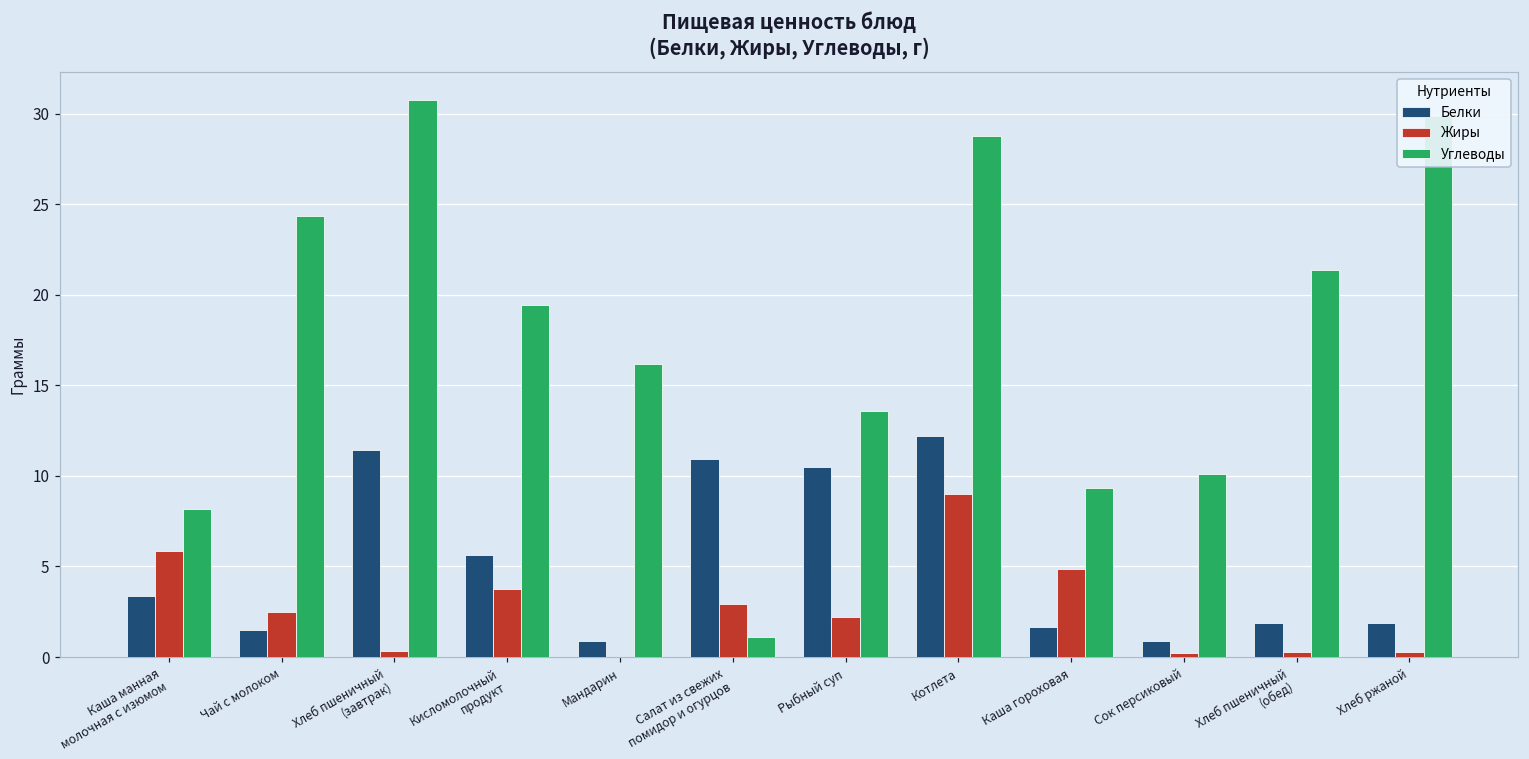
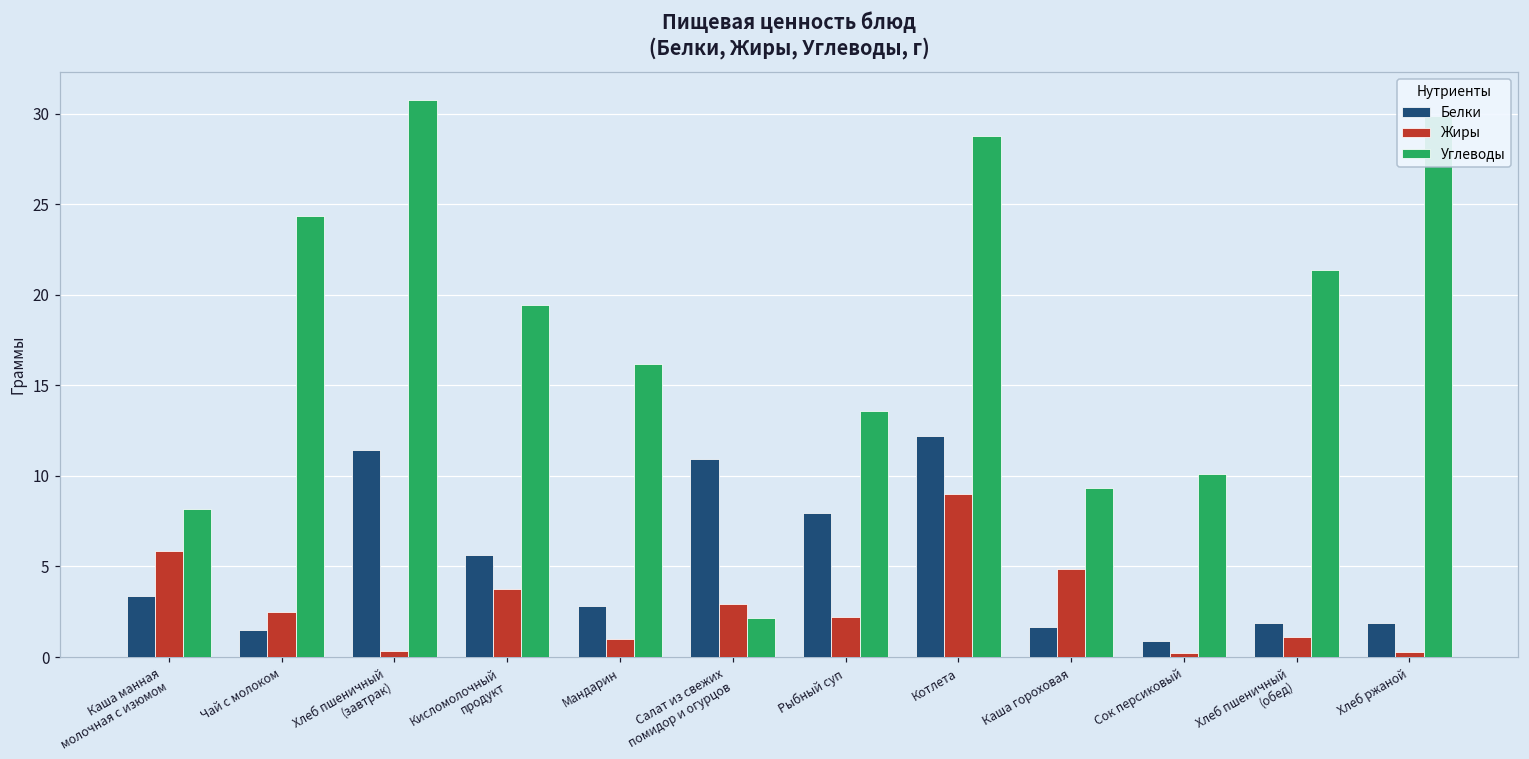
  {
    "Белки": {
      "Каша манная молочная с изюмом": 3.4,
      "Чай с молоком": 1.5,
      "Хлеб пшеничный (завтрак)": 11.4,
      "Кисломолочный продукт": 5.6,
-     "Мандарин": 0.9,
+     "Мандарин": 2.8,
      "Салат из свежих помидор и огурцов": 10.9,
-     "Рыбный суп": 10.5,
+     "Рыбный суп": 8.0,
      "Котлета": 12.2,
      "Каша гороховая": 1.6,
      "Сок персиковый": 0.9,
      "Хлеб пшеничный (обед)": 1.9,
      "Хлеб ржаной": 1.9
    },
    "Жиры": {
      "Каша манная молочная с изюмом": 5.9,
      "Чай с молоком": 2.5,
      "Хлеб пшеничный (завтрак)": 0.4,
      "Кисломолочный продукт": 3.8,
-     "Мандарин": 0,
+     "Мандарин": 1,
      "Салат из свежих помидор и огурцов": 2.9,
      "Рыбный суп": 2.2,
      "Котлета": 9.0,
      "Каша гороховая": 4.9,
      "Сок персиковый": 0.2,
-     "Хлеб пшеничный (обед)": 0.3,
+     "Хлеб пшеничный (обед)": 1.1,
      "Хлеб ржаной": 0.3
    },
    "Углеводы": {
      "Каша манная молочная с изюмом": 8.1,
      "Чай с молоком": 24.3,
      "Хлеб пшеничный (завтрак)": 30.7,
      "Кисломолочный продукт": 19.4,
      "Мандарин": 16.2,
-     "Салат из свежих помидор и огурцов": 1.1,
+     "Салат из свежих помидор и огурцов": 2.2,
      "Рыбный суп": 13.6,
      "Котлета": 28.8,
      "Каша гороховая": 9.3,
      "Сок персиковый": 10.1,
      "Хлеб пшеничный (обед)": 21.4
    }
  }
